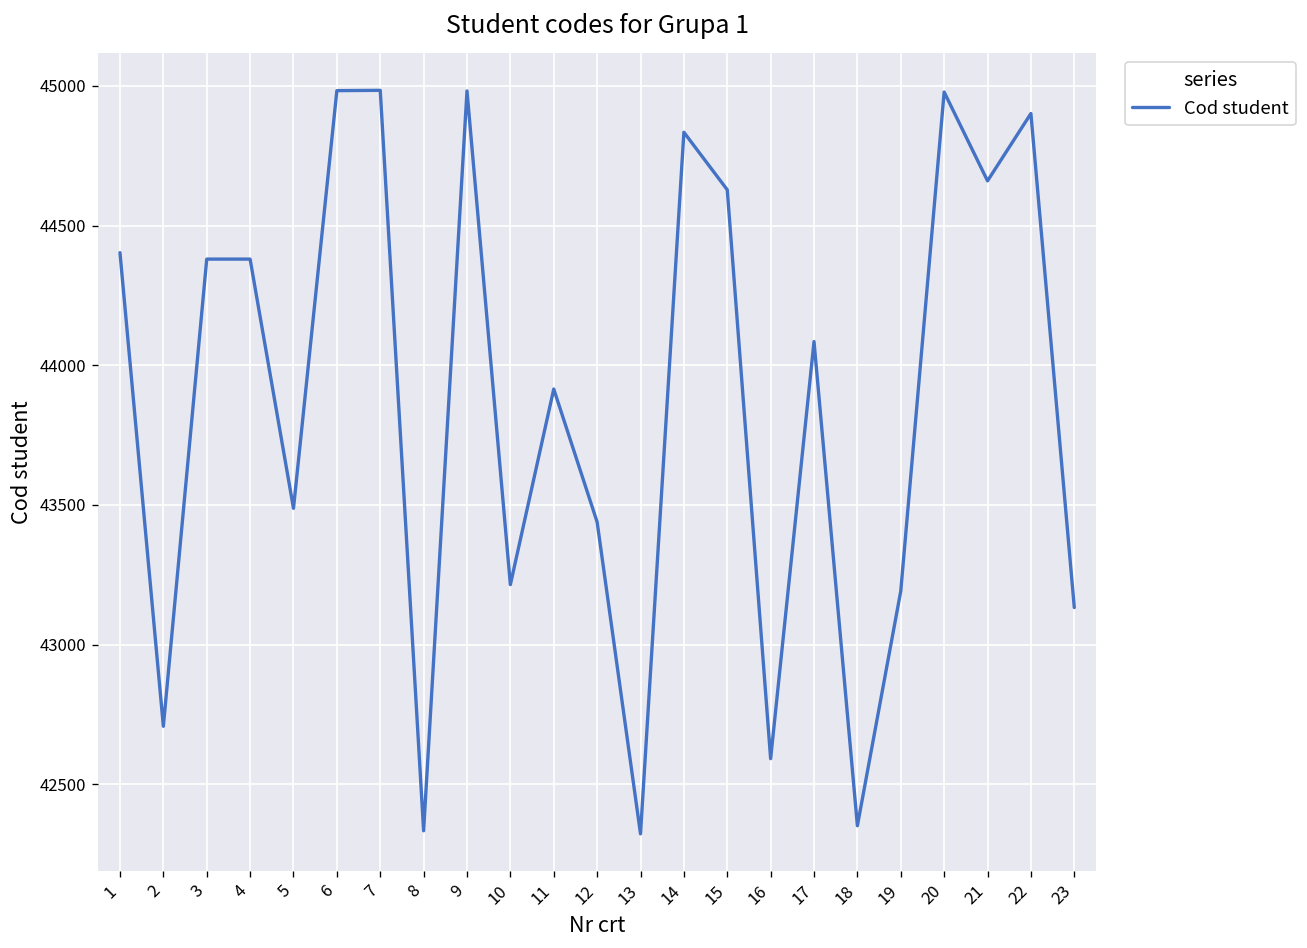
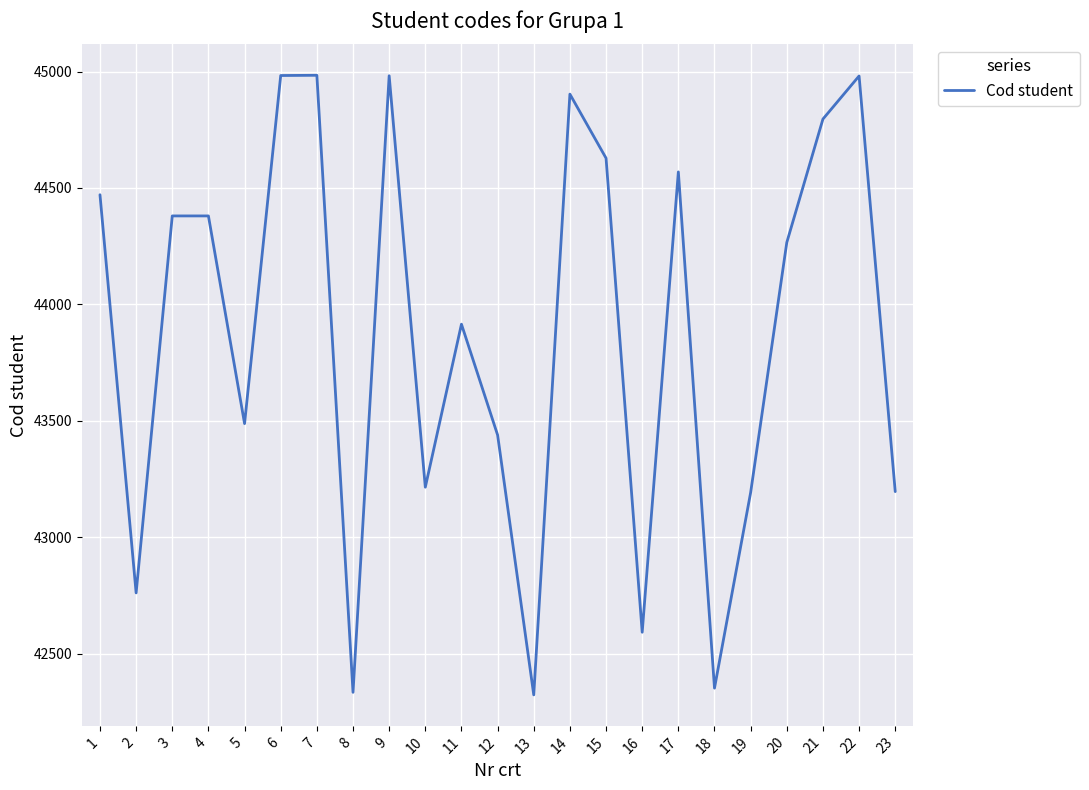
  {
-   "1": 44400,
-   "2": 42710,
+   "1": 44470,
+   "2": 42760,
    "3": 44380,
    "4": 44380,
    "5": 43490,
    "6": 44980,
    "7": 44980,
    "8": 42330,
    "9": 44980,
    "10": 43220,
    "11": 43920,
    "12": 43440,
    "13": 42320,
-   "14": 44830,
+   "14": 44900,
    "15": 44630,
    "16": 42590,
-   "17": 44090,
+   "17": 44570,
    "18": 42350,
    "19": 43190,
-   "20": 44980,
-   "21": 44660,
-   "22": 44900,
-   "23": 43130
+   "20": 44270,
+   "21": 44800,
+   "22": 44980,
+   "23": 43200
  }
